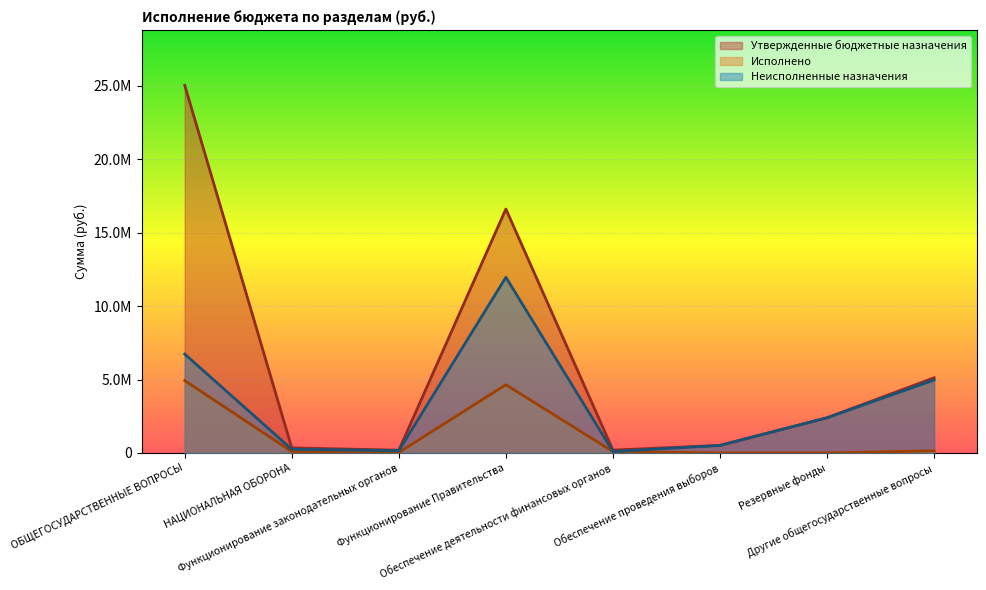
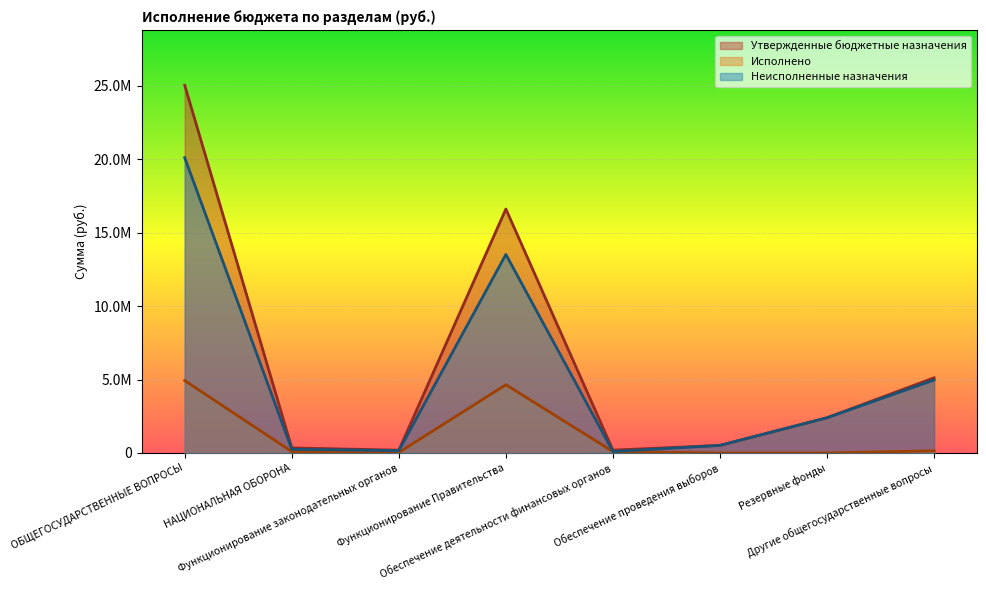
  {
    "Неисполненные назначения": {
-     "ОБЩЕГОСУДАРСТВЕННЫЕ ВОПРОСЫ": 6700000,
-     "Функционирование Правительства": 12000000
+     "ОБЩЕГОСУДАРСТВЕННЫЕ ВОПРОСЫ": 20100000,
+     "Функционирование Правительства": 13500000
    }
  }
